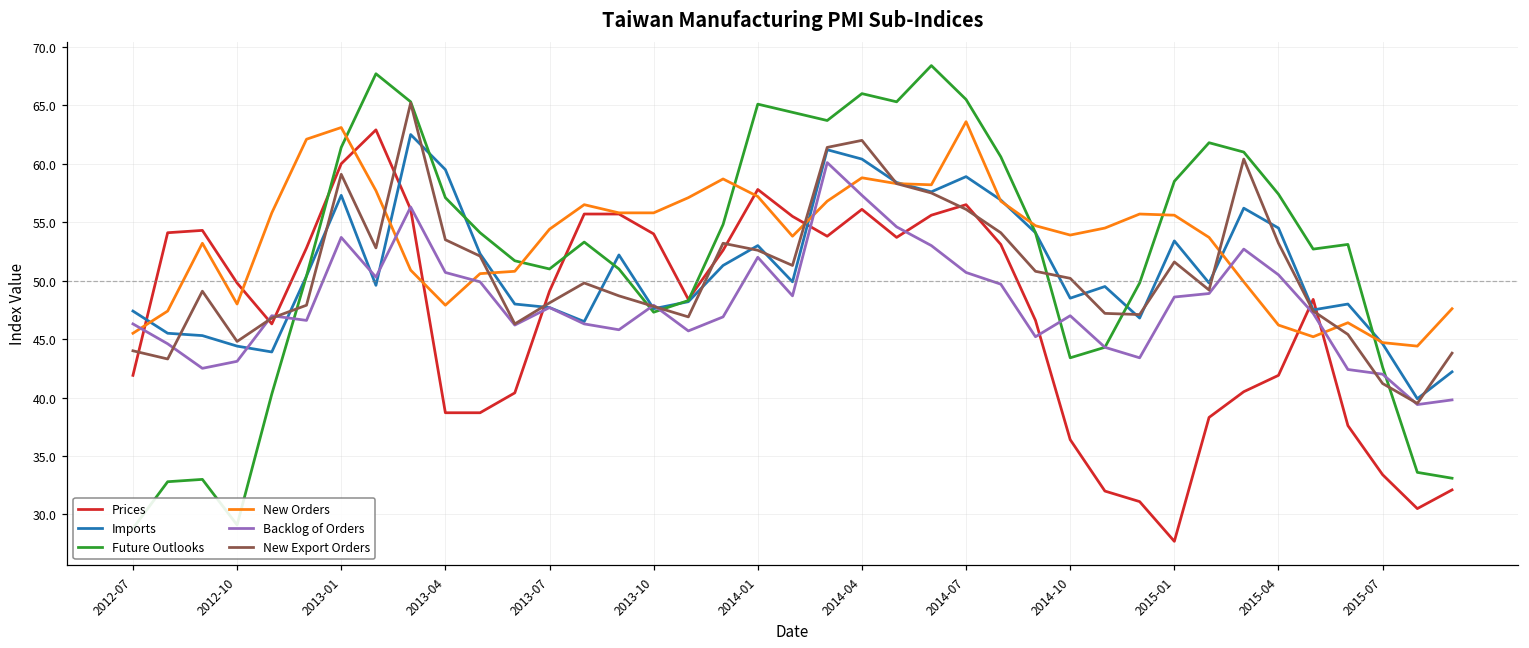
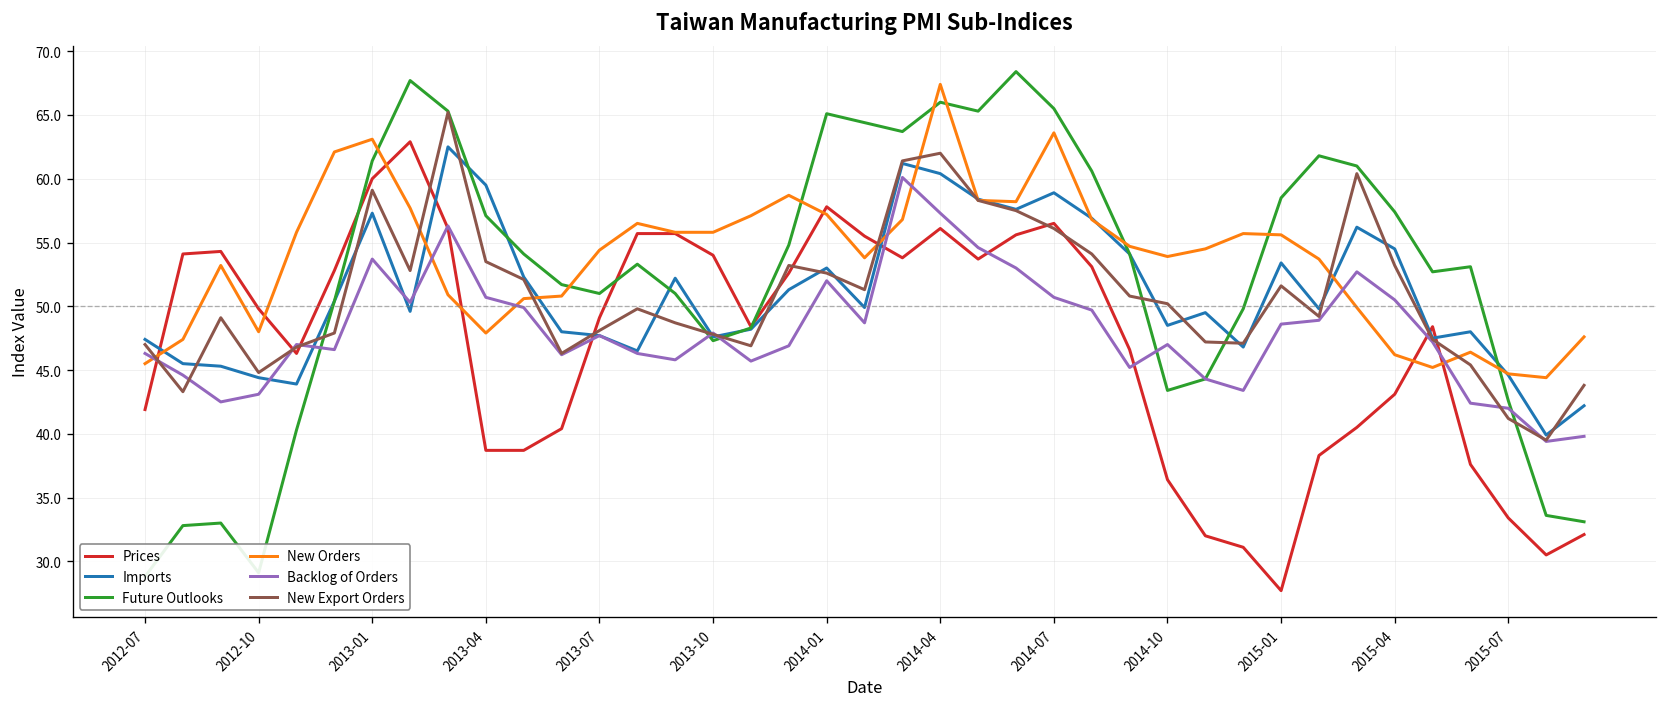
  {
    "Prices": {
      "2012-07": 41.9,
      "2012-10": 49.8,
      "2013-01": 60.0,
      "2013-04": 38.7,
      "2013-07": 49.1,
      "2013-10": 54.0,
      "2014-01": 57.8,
      "2014-04": 56.1,
      "2014-07": 56.5,
      "2014-10": 36.4,
      "2015-01": 27.7,
-     "2015-04": 41.9,
+     "2015-04": 43.1,
      "2015-07": 33.4
    },
    "Imports": {
      "2012-07": 47.4,
      "2012-10": 44.4,
      "2013-01": 57.3,
      "2013-04": 59.5,
      "2014-01": 53.0,
      "2014-04": 60.4,
      "2014-07": 58.9,
      "2014-10": 48.5,
      "2015-01": 53.4,
      "2015-04": 54.5
    },
    "Future Outlooks": {
      "2013-01": 61.4,
      "2013-04": 57.1,
      "2013-07": 51.0,
      "2013-10": 47.3,
      "2014-01": 65.1,
      "2014-04": 66.0,
      "2014-07": 65.5,
      "2014-10": 43.4,
      "2015-01": 58.5,
      "2015-04": 57.4,
      "2015-07": 42.6
    },
    "New Orders": {
      "2012-07": 45.5,
      "2012-10": 48.0,
      "2013-01": 63.1,
      "2013-04": 47.9,
      "2013-07": 54.4,
      "2013-10": 55.8,
      "2014-01": 57.2,
-     "2014-04": 58.8,
+     "2014-04": 67.4,
      "2014-07": 63.6,
      "2014-10": 53.9,
      "2015-01": 55.6,
      "2015-04": 46.2
    },
    "Backlog of Orders": {
      "2012-07": 46.3,
      "2012-10": 43.1,
      "2013-01": 53.7,
      "2013-04": 50.7,
      "2014-01": 52.0,
      "2014-04": 57.3,
      "2014-07": 50.7,
      "2014-10": 47.0,
      "2015-01": 48.6,
      "2015-04": 50.5,
      "2015-07": 42.0
    },
    "New Export Orders": {
-     "2012-07": 44,
+     "2012-07": 47,
      "2012-10": 45,
      "2013-01": 59,
      "2013-04": 53.5,
      "2013-07": 48,
      "2014-01": 52.6,
      "2014-04": 62,
      "2014-07": 56,
      "2014-10": 50,
      "2015-01": 51.6,
      "2015-04": 53,
      "2015-07": 41
    }
  }
